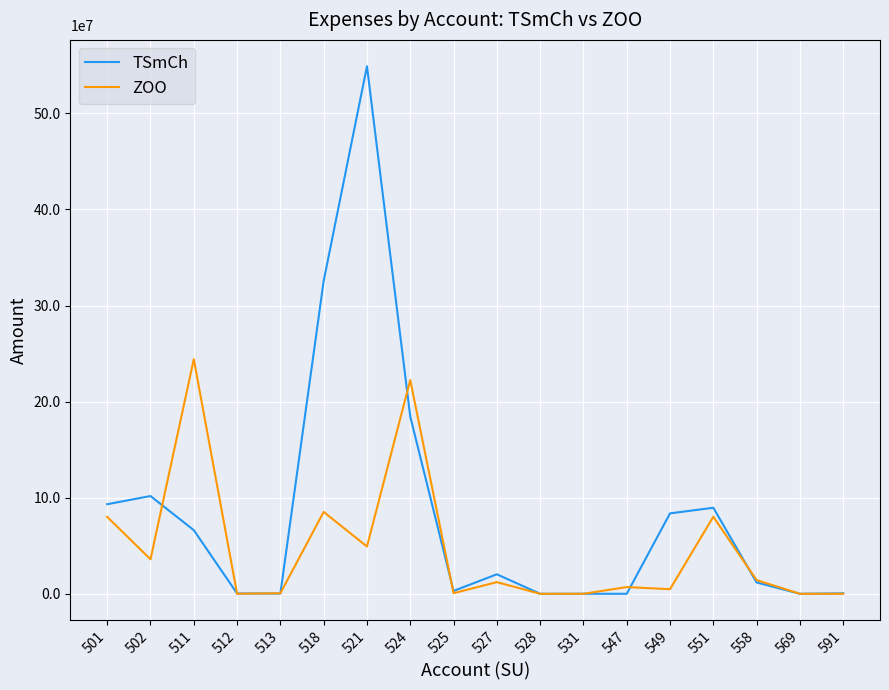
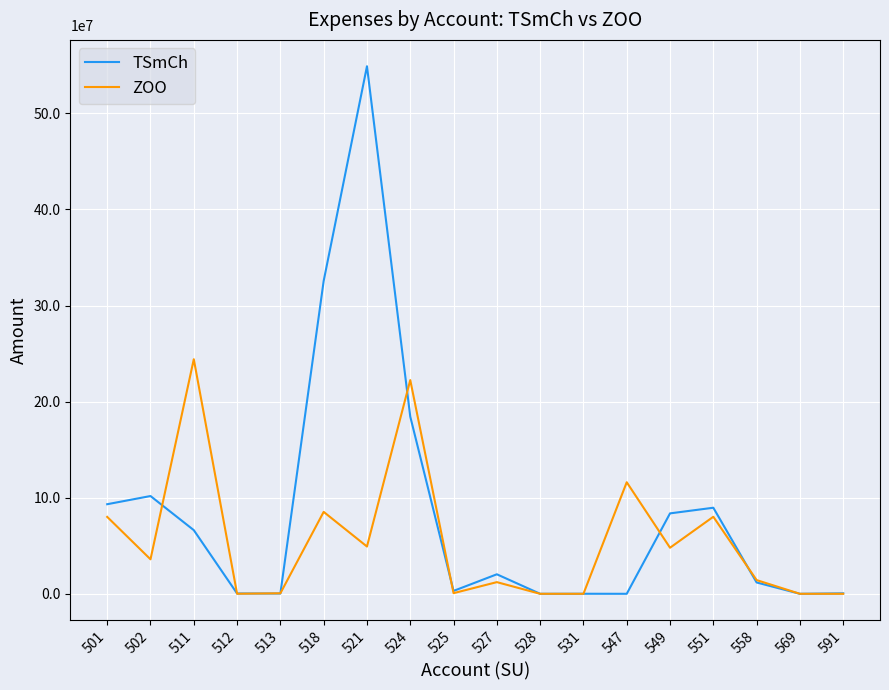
  {
    "TSmCh": {
      "501": 9,
      "502": 10,
      "511": 7,
      "518": 33,
      "521": 55,
      "524": 18,
      "527": 2,
      "547": 0,
      "549": 8,
      "551": 9
    },
    "ZOO": {
      "501": 8,
      "502": 4,
      "511": 24,
      "518": 9,
      "521": 5,
      "524": 22,
      "527": 1,
-     "547": 1,
-     "549": 0,
+     "547": 12,
+     "549": 5,
      "551": 8
    }
  }
